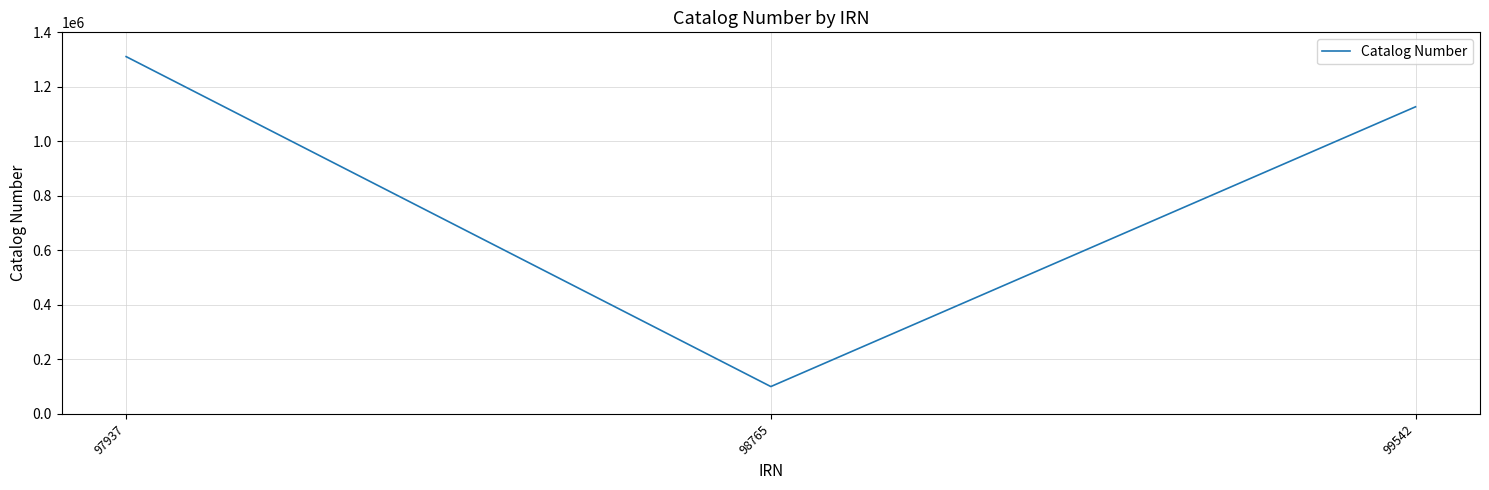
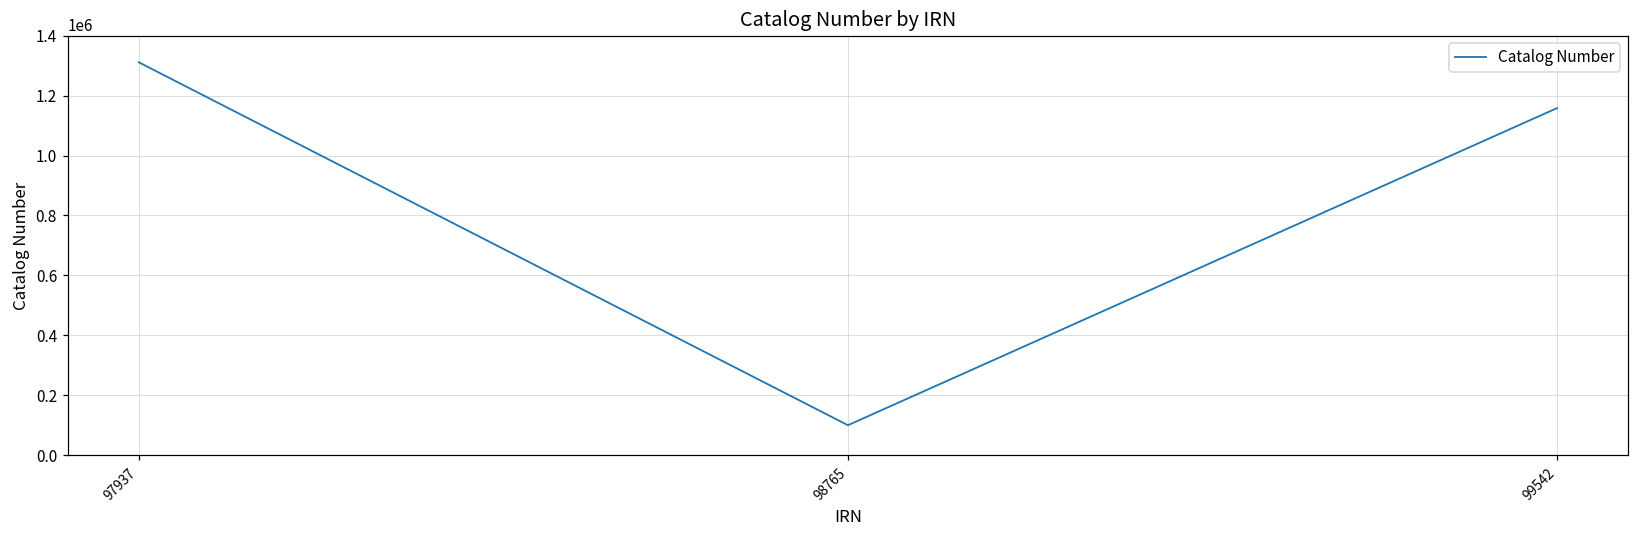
  {
    "97937": 1310000,
    "98765": 100000,
-   "99542": 1130000
+   "99542": 1160000
  }
